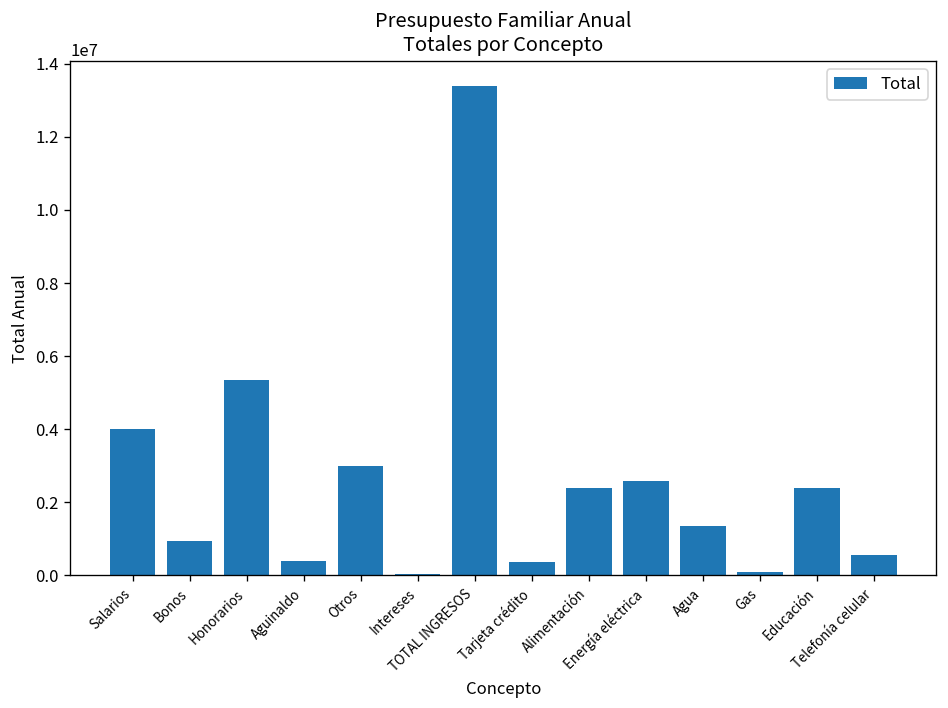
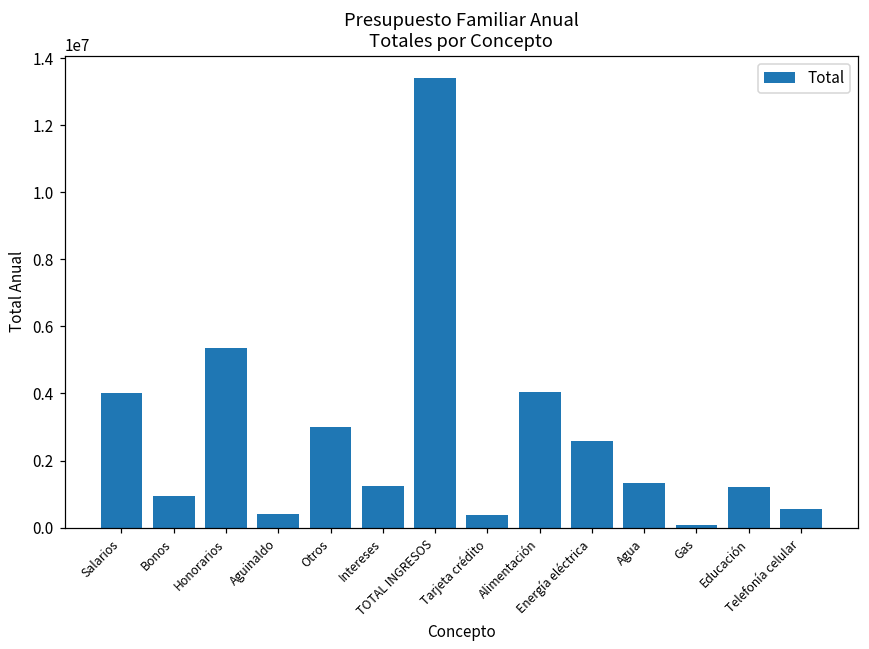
  {
    "Salarios": 4000000,
    "Bonos": 1000000,
    "Honorarios": 5400000,
    "Aguinaldo": 400000,
    "Otros": 3000000,
-   "Intereses": 100000,
+   "Intereses": 1200000,
    "TOTAL INGRESOS": 13400000,
    "Tarjeta crédito": 400000,
-   "Alimentación": 2400000,
+   "Alimentación": 4000000,
    "Energía eléctrica": 2600000,
    "Agua": 1300000,
    "Gas": 100000,
-   "Educación": 2400000,
+   "Educación": 1200000,
    "Telefonía celular": 500000
  }
